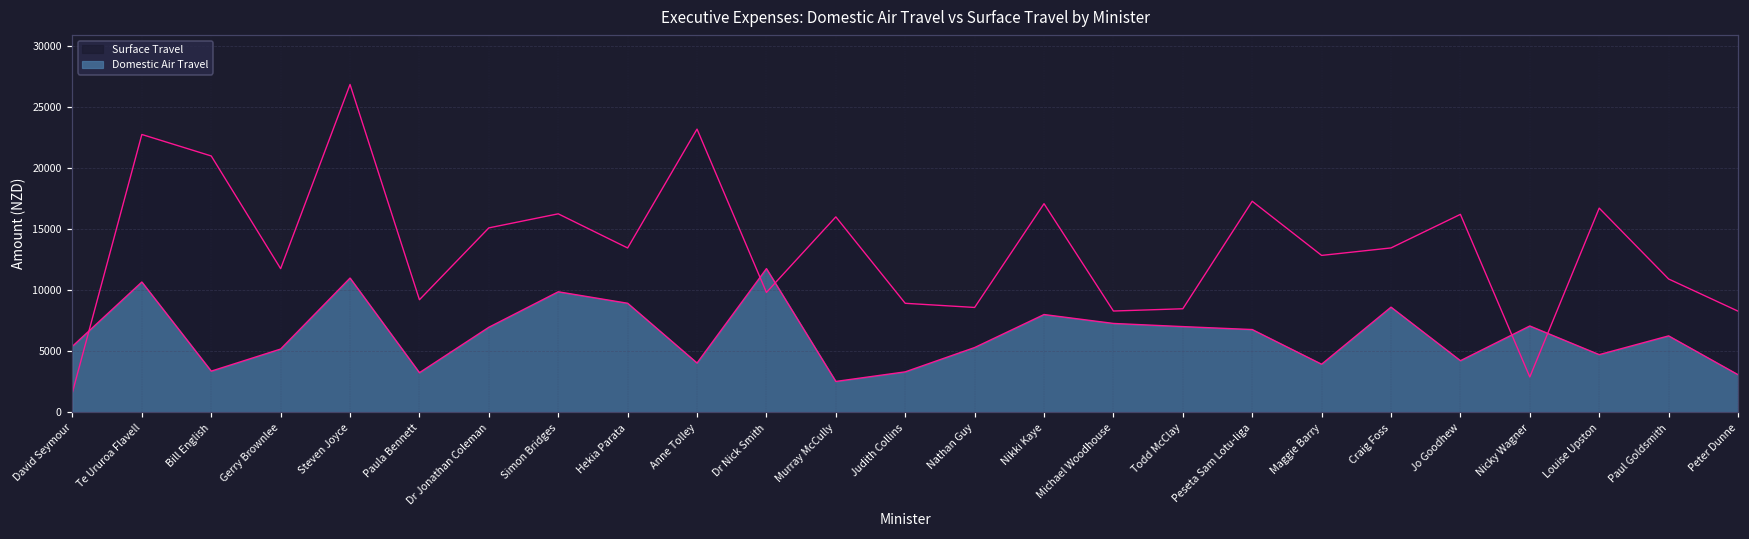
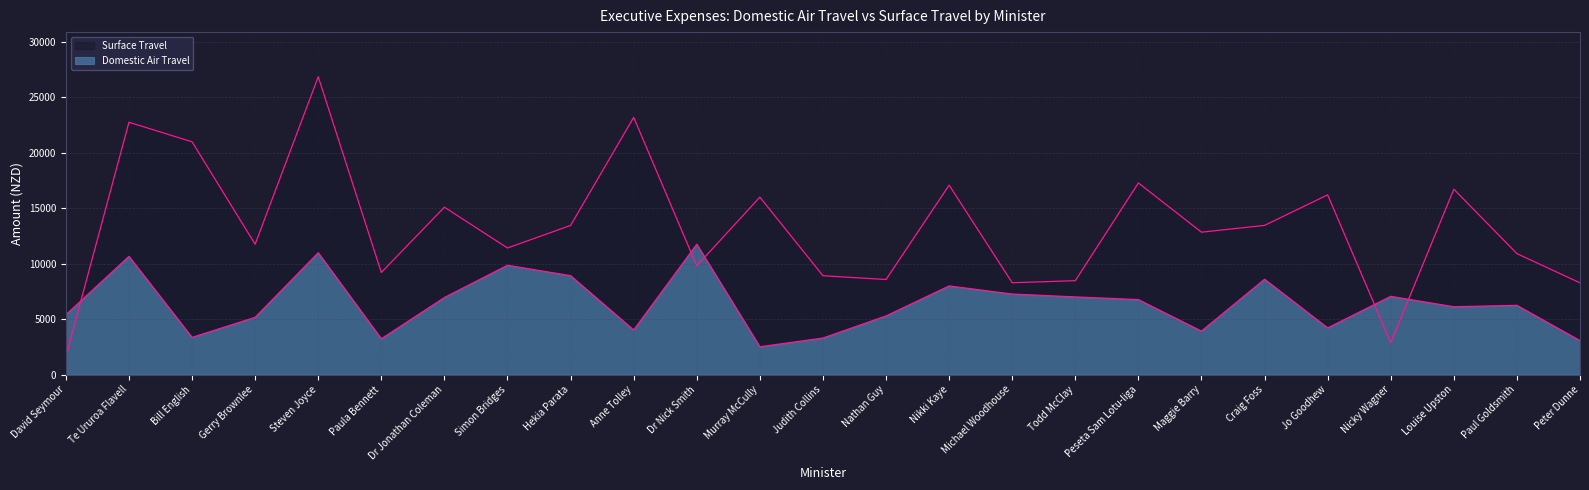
  {
    "Surface Travel": {
      "David Seymour": 1600,
      "Te Ururoa Flavell": 22700,
      "Bill English": 21000,
      "Gerry Brownlee": 11700,
      "Steven Joyce": 26800,
      "Paula Bennett": 9200,
      "Dr Jonathan Coleman": 15100,
-     "Simon Bridges": 16200,
+     "Simon Bridges": 11400,
      "Hekia Parata": 13400,
      "Anne Tolley": 23200,
      "Dr Nick Smith": 9800,
      "Murray McCully": 16000,
      "Judith Collins": 8900,
      "Nathan Guy": 8600,
      "Nikki Kaye": 17100,
      "Michael Woodhouse": 8300,
      "Todd McClay": 8500,
      "Peseta Sam Lotu-liga": 17300,
      "Maggie Barry": 12800,
      "Craig Foss": 13400,
      "Jo Goodhew": 16200,
      "Nicky Wagner": 2900,
      "Louise Upston": 16700,
      "Paul Goldsmith": 10900,
      "Peter Dunne": 8300
    },
    "Domestic Air Travel": {
      "David Seymour": 5400,
      "Te Ururoa Flavell": 10700,
      "Bill English": 3300,
      "Gerry Brownlee": 5200,
      "Steven Joyce": 11000,
      "Paula Bennett": 3200,
      "Dr Jonathan Coleman": 6900,
      "Simon Bridges": 9800,
      "Hekia Parata": 8900,
      "Anne Tolley": 4000,
      "Dr Nick Smith": 11700,
      "Murray McCully": 2500,
      "Judith Collins": 3300,
      "Nathan Guy": 5300,
      "Nikki Kaye": 8000,
      "Michael Woodhouse": 7300,
      "Todd McClay": 7000,
      "Peseta Sam Lotu-liga": 6800,
      "Maggie Barry": 3900,
      "Craig Foss": 8600,
      "Jo Goodhew": 4200,
      "Nicky Wagner": 7000,
-     "Louise Upston": 4700,
+     "Louise Upston": 6100,
      "Paul Goldsmith": 6200,
      "Peter Dunne": 3100
    }
  }
